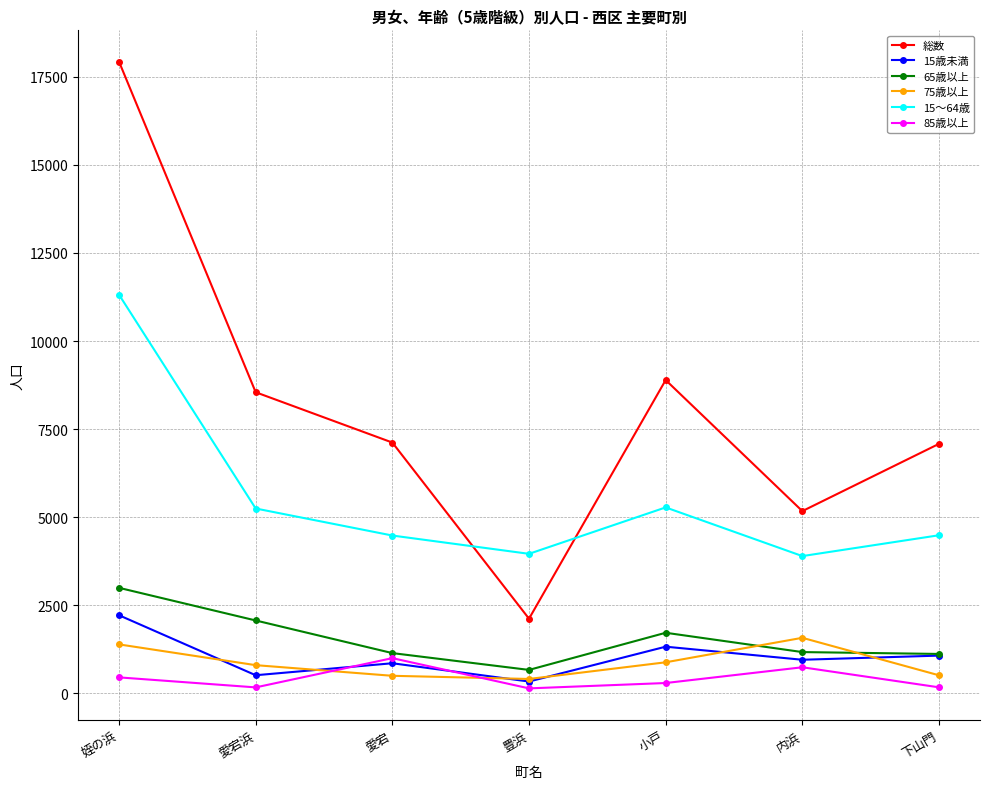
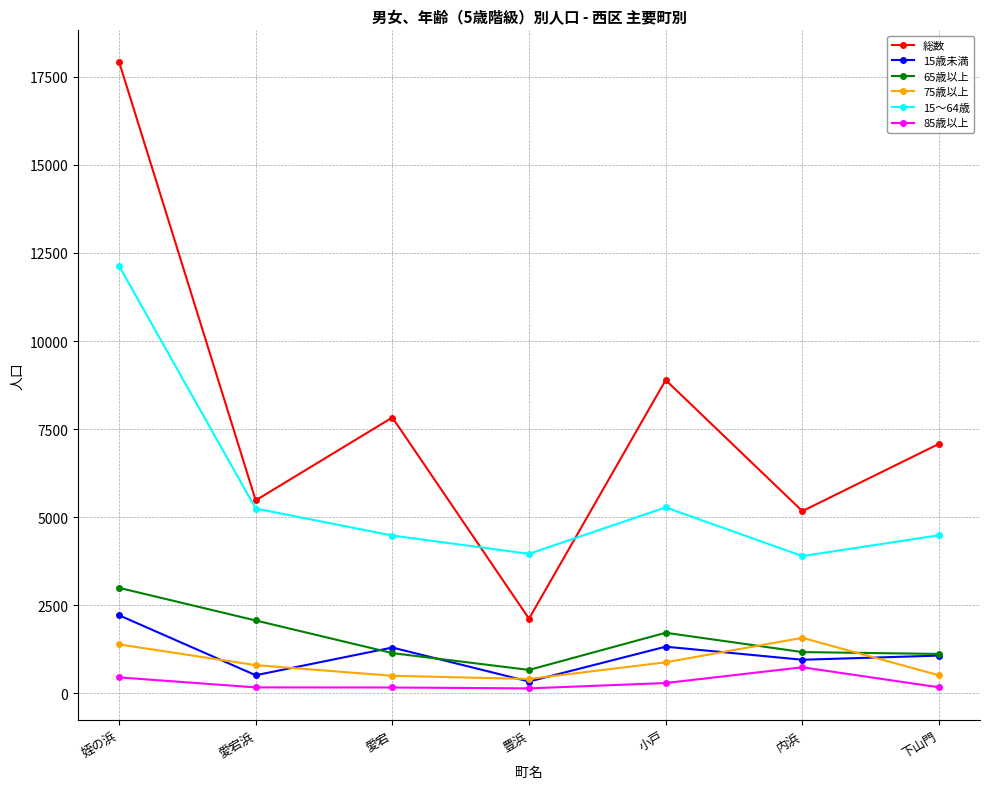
  {
    "総数": {
      "姪の浜": 17900,
-     "愛宕浜": 8500,
-     "愛宕": 7100,
+     "愛宕浜": 5500,
+     "愛宕": 7800,
      "豊浜": 2100,
      "小戸": 8900,
      "内浜": 5200,
      "下山門": 7100
    },
    "15歳未満": {
      "姪の浜": 2200,
      "愛宕浜": 500,
-     "愛宕": 900,
+     "愛宕": 1300,
      "小戸": 1300,
      "内浜": 1000
    },
    "65歳以上": {
      "姪の浜": 3000,
      "愛宕浜": 2100,
      "愛宕": 1100,
      "豊浜": 700,
      "小戸": 1700,
      "内浜": 1200
    },
    "75歳以上": {
      "姪の浜": 1400,
      "愛宕浜": 800,
      "愛宕": 500,
      "小戸": 900,
      "内浜": 1600,
      "下山門": 500
    },
    "15～64歳": {
-     "姪の浜": 11300,
+     "姪の浜": 12100,
      "愛宕浜": 5200,
      "愛宕": 4500,
      "豊浜": 4000,
      "小戸": 5300,
      "内浜": 3900,
      "下山門": 4500
    },
    "85歳以上": {
      "姪の浜": 500,
      "愛宕浜": 200,
-     "愛宕": 1000,
+     "愛宕": 200,
      "豊浜": 100,
      "小戸": 300,
      "内浜": 700,
      "下山門": 200
    }
  }
